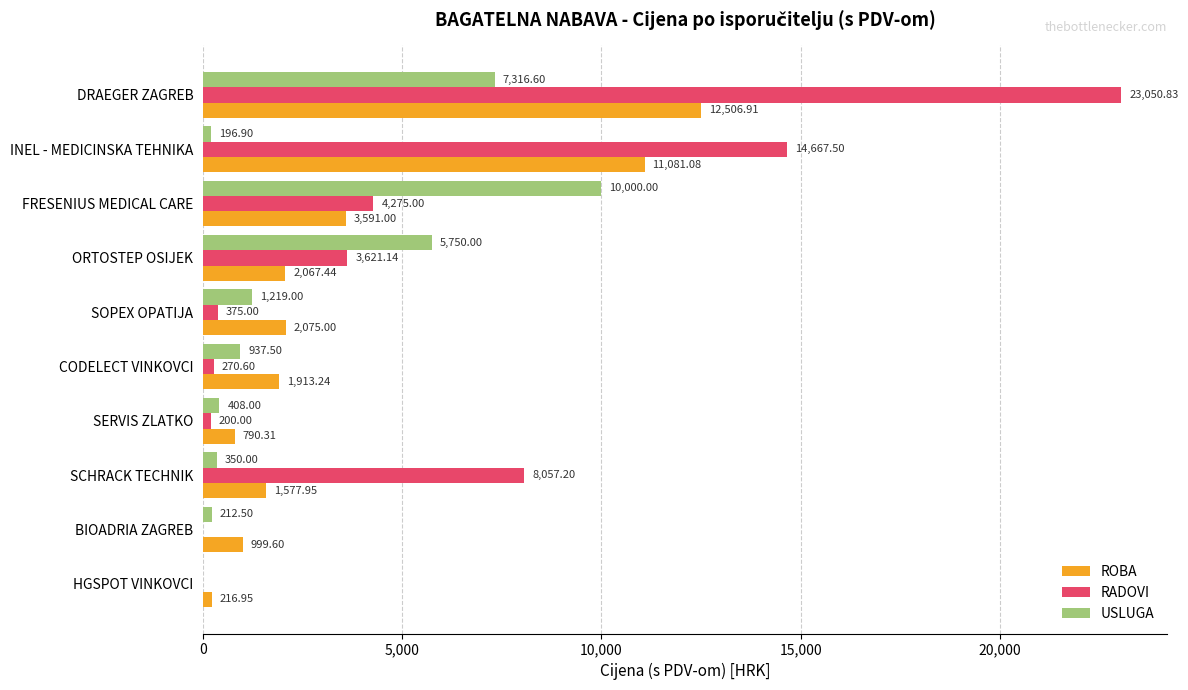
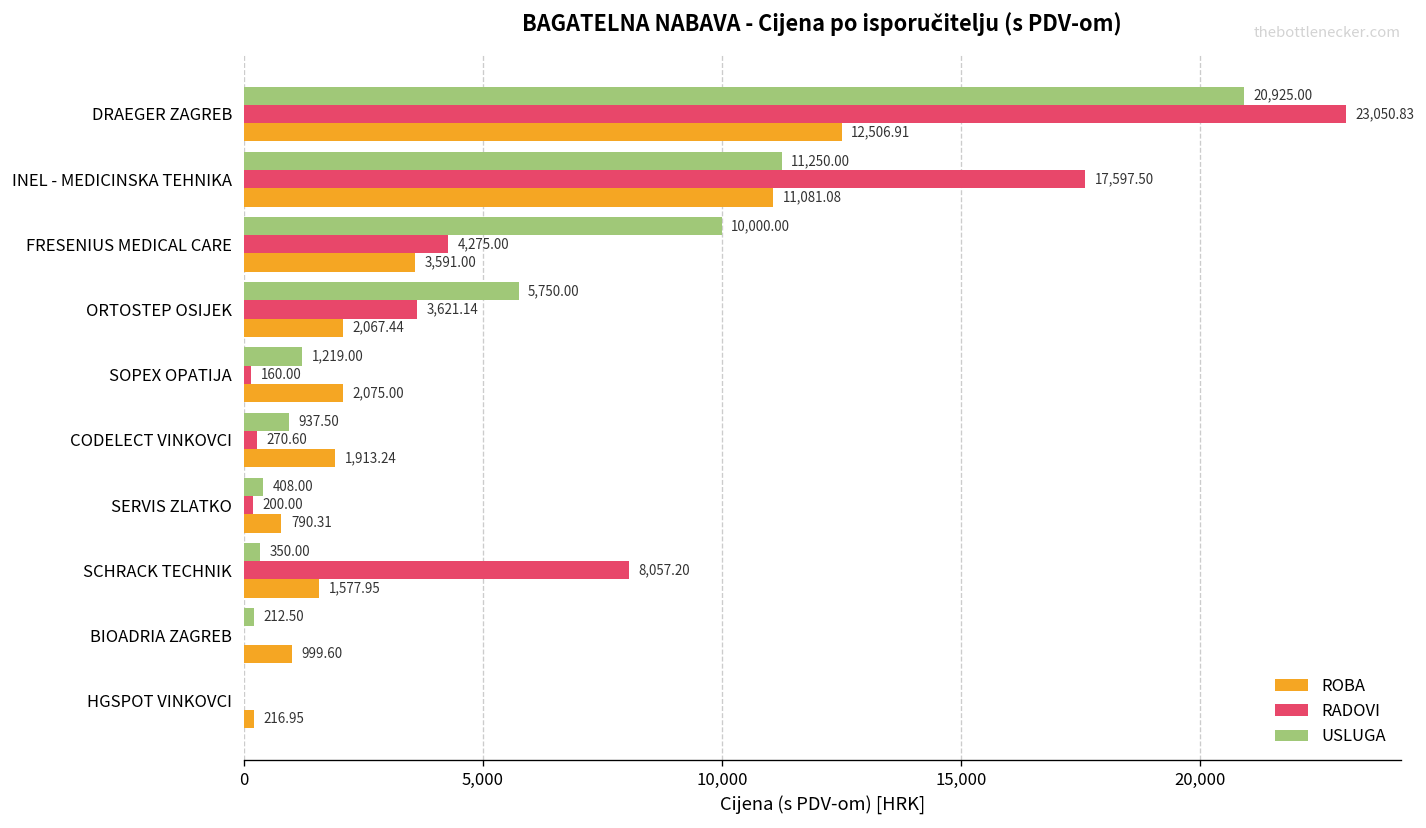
  {
    "ROBA": {
      "DRAEGER ZAGREB": "12,506.91",
      "INEL - MEDICINSKA TEHNIKA": "11,081.08",
      "FRESENIUS MEDICAL CARE": "3,591.00",
      "ORTOSTEP OSIJEK": "2,067.44",
      "SOPEX OPATIJA": "2,075.00",
      "CODELECT VINKOVCI": "1,913.24",
      "SERVIS ZLATKO": "790.31",
      "SCHRACK TECHNIK": "1,577.95",
      "BIOADRIA ZAGREB": "999.60",
      "HGSPOT VINKOVCI": "216.95"
    },
    "RADOVI": {
      "DRAEGER ZAGREB": "23,050.83",
-     "INEL - MEDICINSKA TEHNIKA": "14,667.50",
+     "INEL - MEDICINSKA TEHNIKA": "17,597.50",
      "FRESENIUS MEDICAL CARE": "4,275.00",
      "ORTOSTEP OSIJEK": "3,621.14",
-     "SOPEX OPATIJA": "375.00",
+     "SOPEX OPATIJA": "160.00",
      "CODELECT VINKOVCI": "270.60",
      "SERVIS ZLATKO": "200.00",
      "SCHRACK TECHNIK": "8,057.20"
    },
    "USLUGA": {
-     "DRAEGER ZAGREB": "7,316.60",
-     "INEL - MEDICINSKA TEHNIKA": "196.90",
+     "DRAEGER ZAGREB": "20,925.00",
+     "INEL - MEDICINSKA TEHNIKA": "11,250.00",
      "FRESENIUS MEDICAL CARE": "10,000.00",
      "ORTOSTEP OSIJEK": "5,750.00",
      "SOPEX OPATIJA": "1,219.00",
      "CODELECT VINKOVCI": "937.50",
      "SERVIS ZLATKO": "408.00",
      "SCHRACK TECHNIK": "350.00",
      "BIOADRIA ZAGREB": "212.50"
    }
  }
